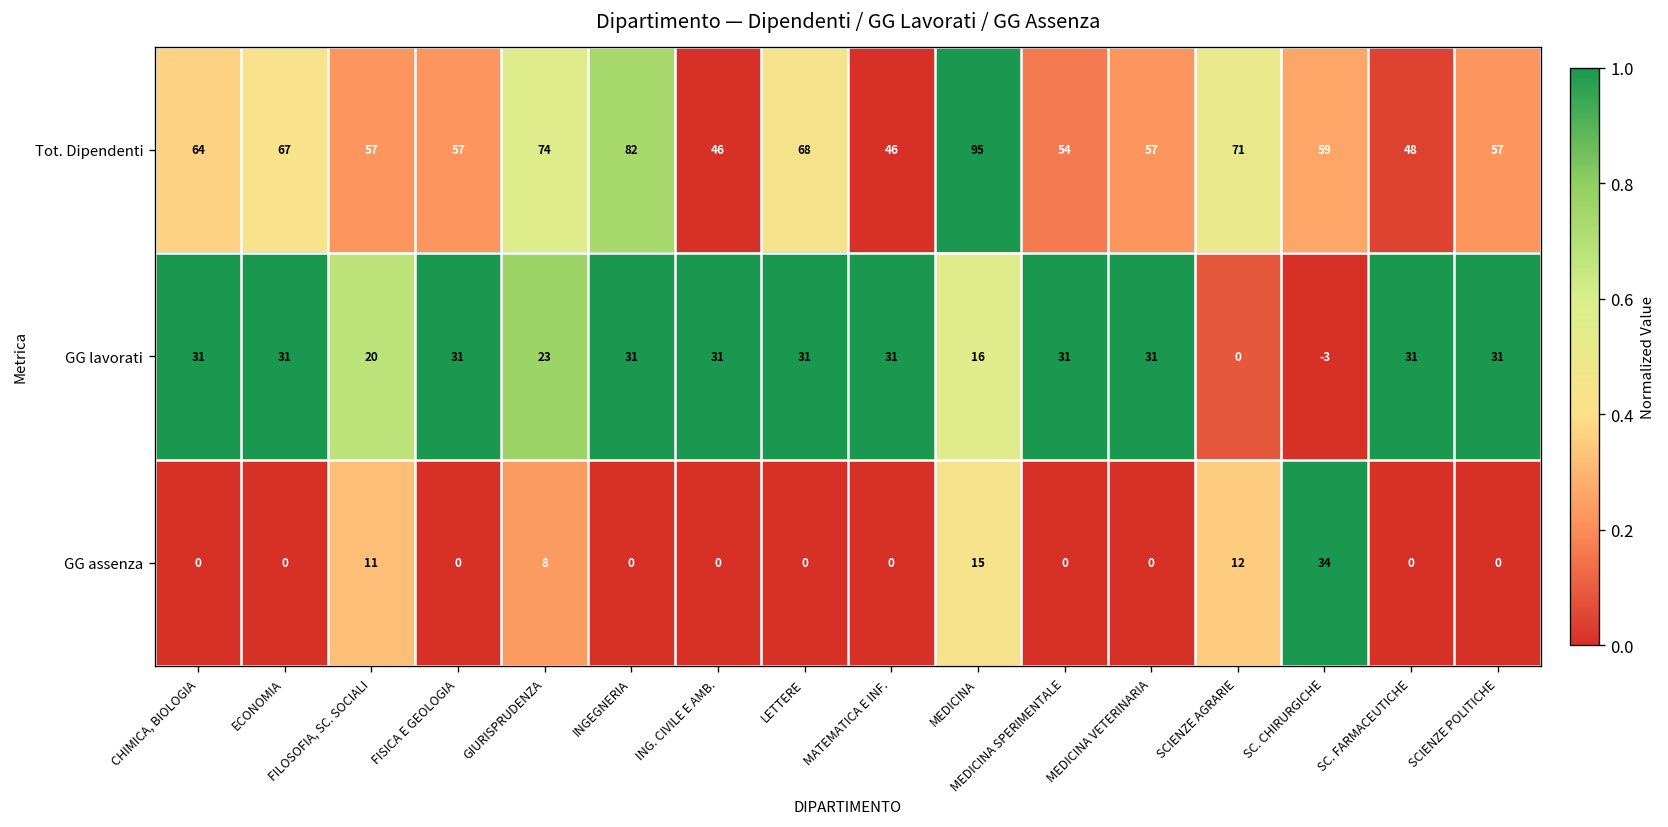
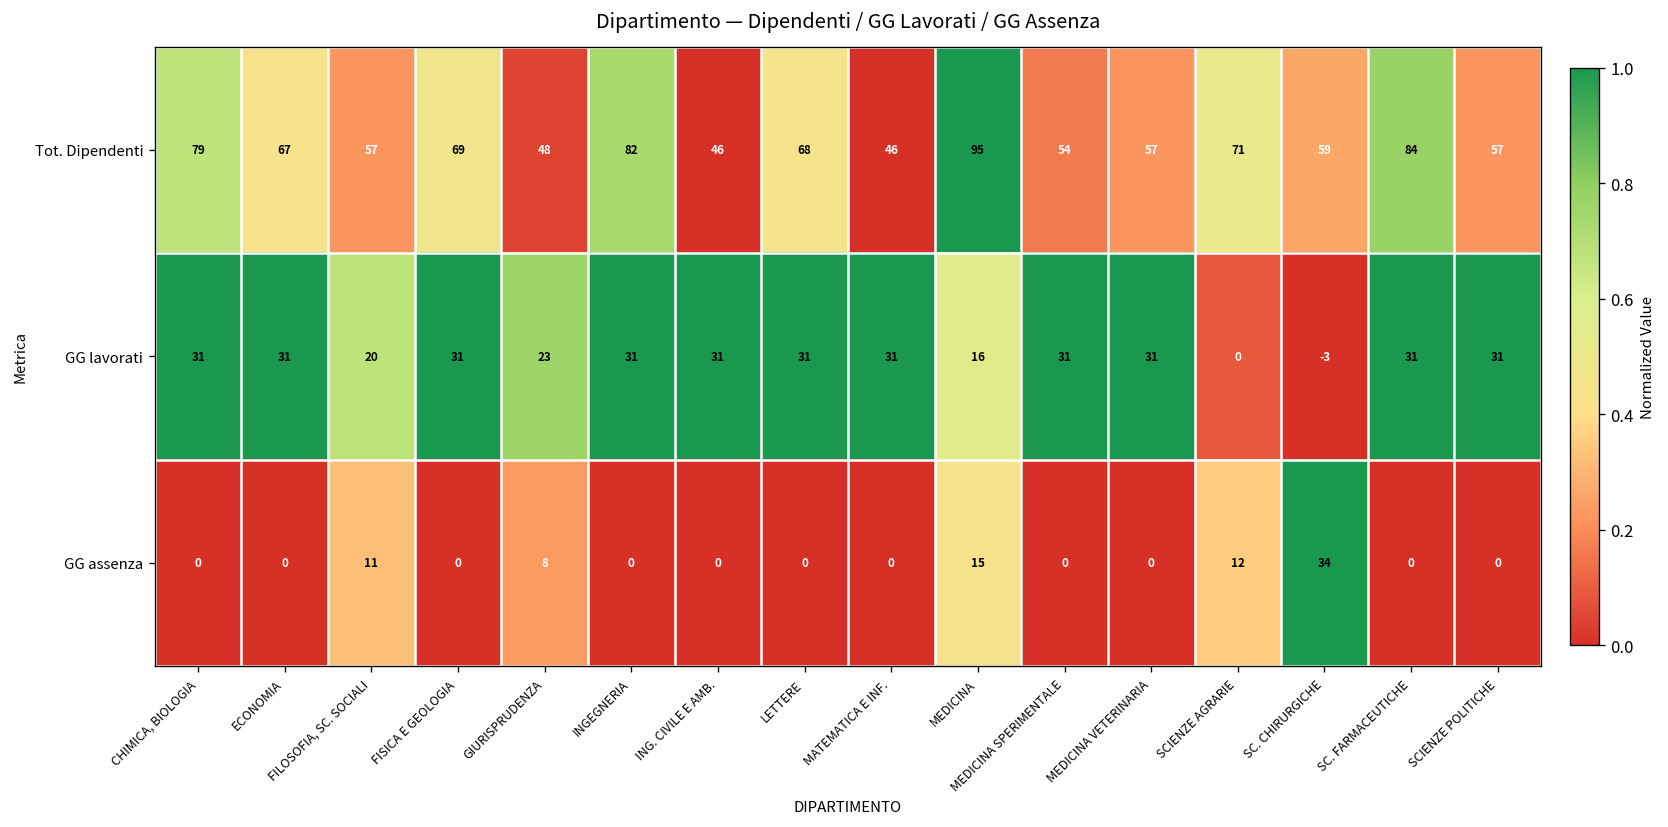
  {
    "Tot. Dipendenti": {
-     "CHIMICA, BIOLOGIA": 64,
+     "CHIMICA, BIOLOGIA": 79,
      "ECONOMIA": 67,
      "FILOSOFIA, SC. SOCIALI": 57,
-     "FISICA E GEOLOGIA": 57,
-     "GIURISPRUDENZA": 74,
+     "FISICA E GEOLOGIA": 69,
+     "GIURISPRUDENZA": 48,
      "INGEGNERIA": 82,
      "ING. CIVILE E AMB.": 46,
      "LETTERE": 68,
      "MATEMATICA E INF.": 46,
      "MEDICINA": 95,
      "MEDICINA SPERIMENTALE": 54,
      "MEDICINA VETERINARIA": 57,
      "SCIENZE AGRARIE": 71,
      "SC. CHIRURGICHE": 59,
-     "SC. FARMACEUTICHE": 48,
+     "SC. FARMACEUTICHE": 84,
      "SCIENZE POLITICHE": 57
    },
    "GG lavorati": {
      "CHIMICA, BIOLOGIA": 31,
      "ECONOMIA": 31,
      "FILOSOFIA, SC. SOCIALI": 20,
      "FISICA E GEOLOGIA": 31,
      "GIURISPRUDENZA": 23,
      "INGEGNERIA": 31,
      "ING. CIVILE E AMB.": 31,
      "LETTERE": 31,
      "MATEMATICA E INF.": 31,
      "MEDICINA": 16,
      "MEDICINA SPERIMENTALE": 31,
      "MEDICINA VETERINARIA": 31,
      "SCIENZE AGRARIE": 0,
      "SC. CHIRURGICHE": -3,
      "SC. FARMACEUTICHE": 31,
      "SCIENZE POLITICHE": 31
    },
    "GG assenza": {
      "CHIMICA, BIOLOGIA": 0,
      "ECONOMIA": 0,
      "FILOSOFIA, SC. SOCIALI": 11,
      "FISICA E GEOLOGIA": 0,
      "GIURISPRUDENZA": 8,
      "INGEGNERIA": 0,
      "ING. CIVILE E AMB.": 0,
      "LETTERE": 0,
      "MATEMATICA E INF.": 0,
      "MEDICINA": 15,
      "MEDICINA SPERIMENTALE": 0,
      "MEDICINA VETERINARIA": 0,
      "SCIENZE AGRARIE": 12,
      "SC. CHIRURGICHE": 34,
      "SC. FARMACEUTICHE": 0,
      "SCIENZE POLITICHE": 0
    }
  }
